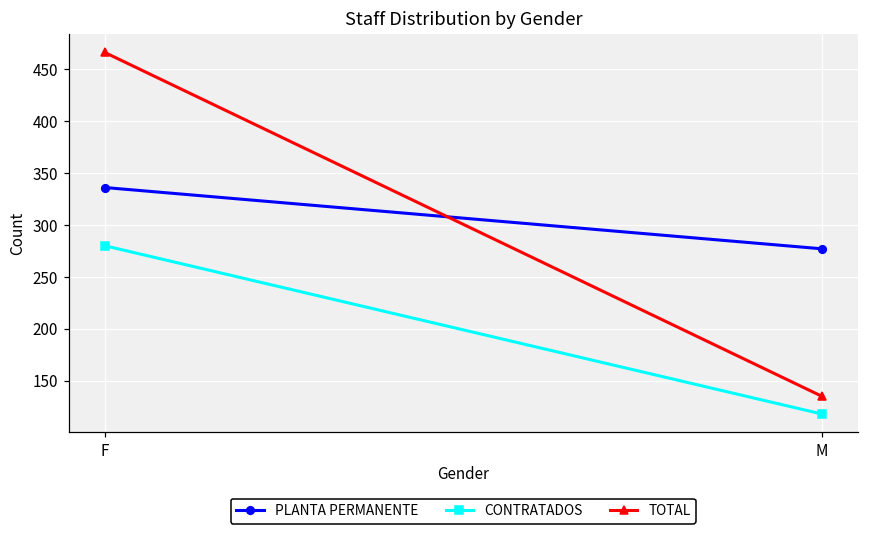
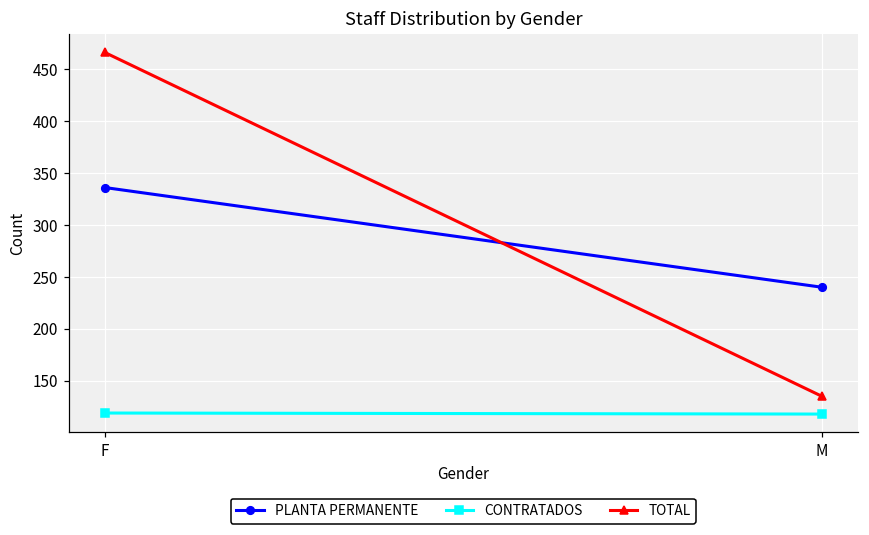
  {
    "PLANTA PERMANENTE": {
      "F": 340,
-     "M": 280
+     "M": 240
    },
    "CONTRATADOS": {
-     "F": 280,
+     "F": 120,
      "M": 120
    },
    "TOTAL": {
      "F": 470,
      "M": 140
    }
  }
